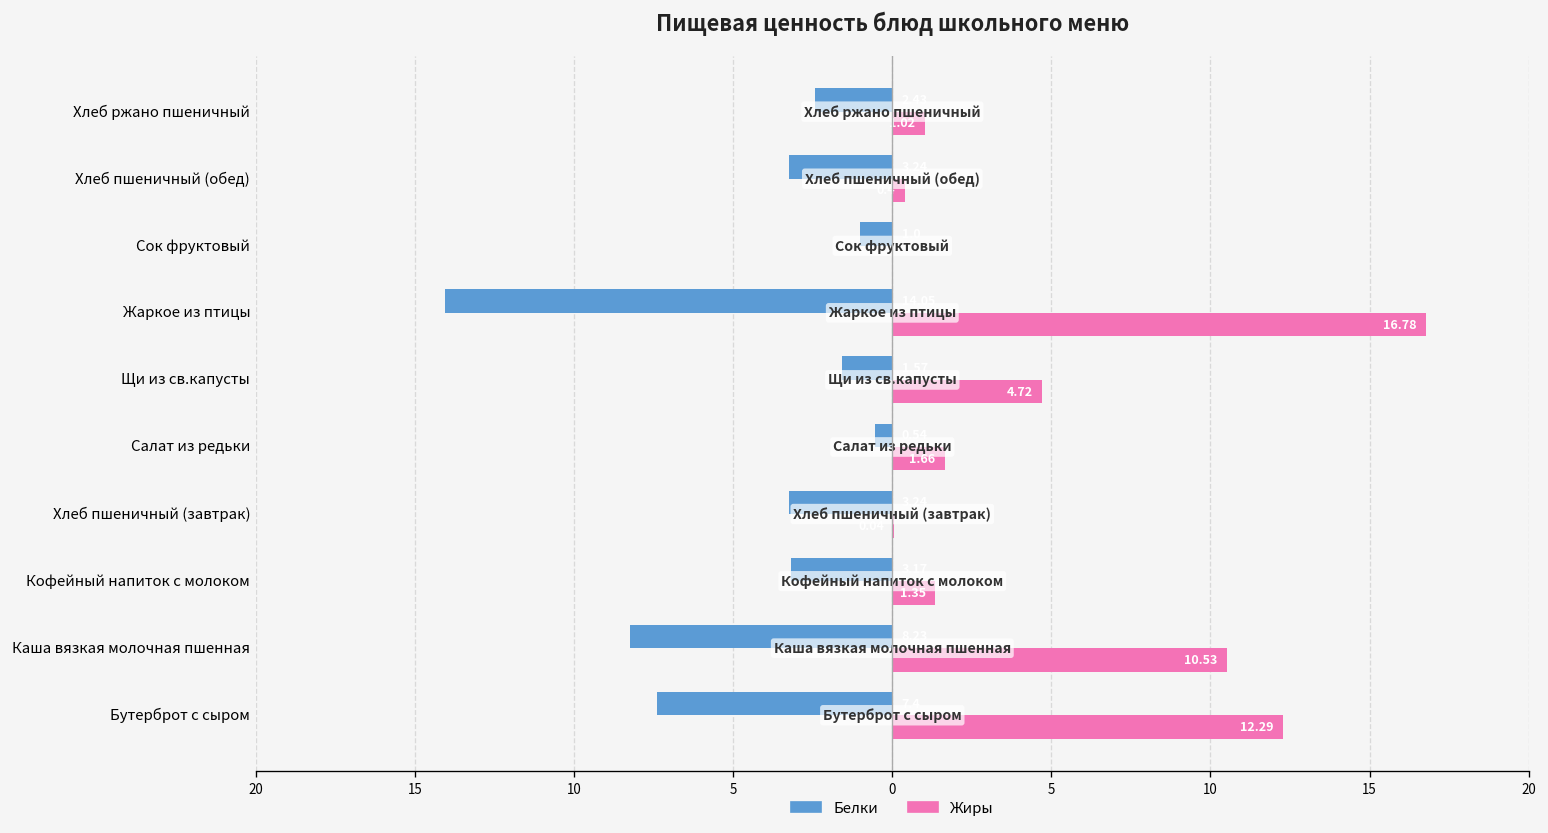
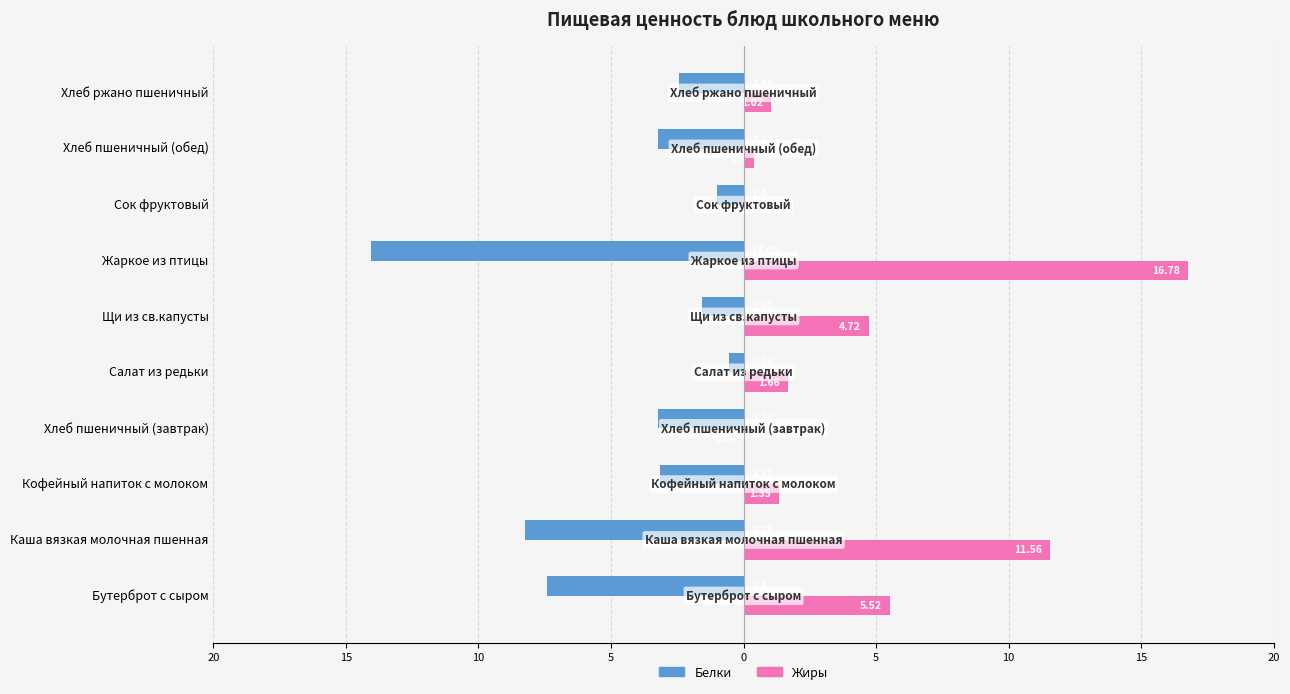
  {
    "Жиры": {
      "Жаркое из птицы": 16.78,
      "Щи из св.капусты": 4.72,
-     "Каша вязкая молочная пшенная": 10.53,
-     "Бутерброт с сыром": 12.29
+     "Каша вязкая молочная пшенная": 11.56,
+     "Бутерброт с сыром": 5.52
    }
  }
